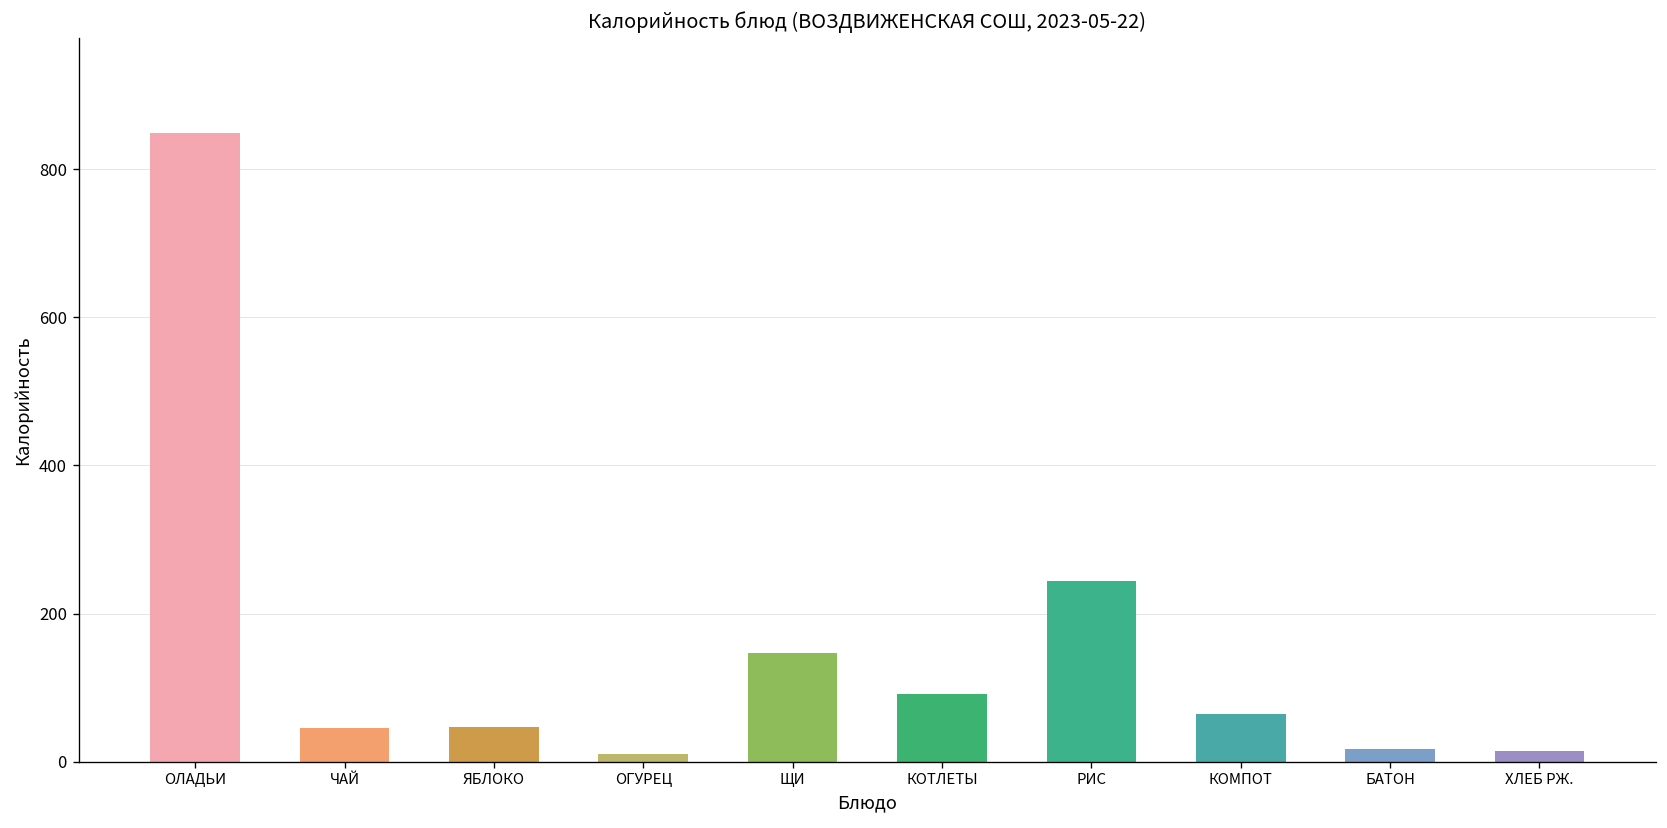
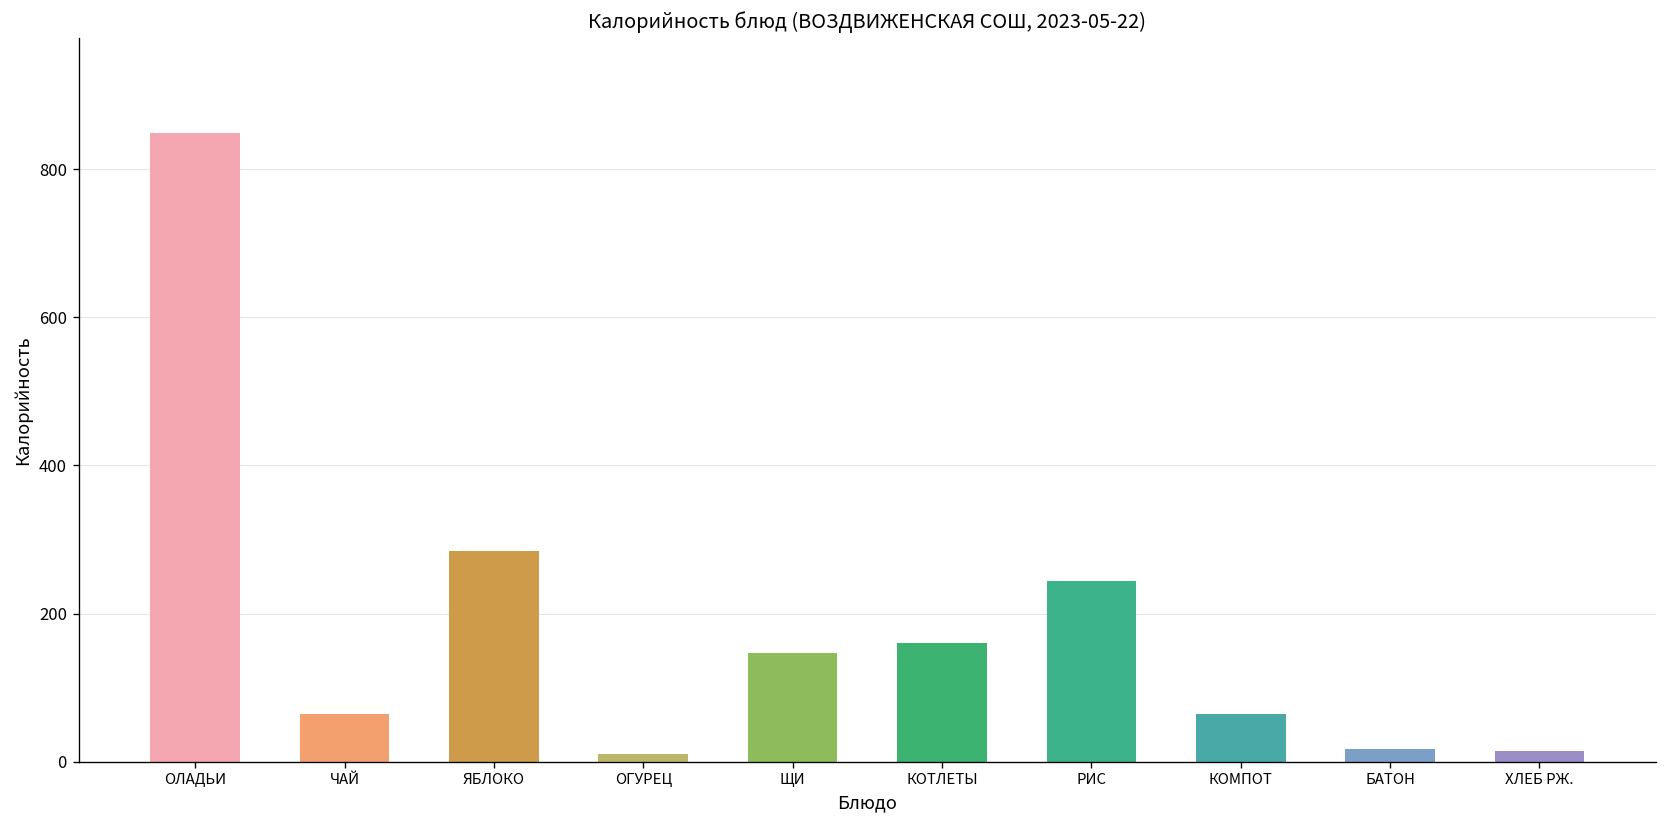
  {
    "ОЛАДЬИ": 850,
-   "ЧАЙ": 50,
-   "ЯБЛОКО": 50,
+   "ЧАЙ": 70,
+   "ЯБЛОКО": 290,
    "ОГУРЕЦ": 10,
    "ЩИ": 150,
-   "КОТЛЕТЫ": 90,
+   "КОТЛЕТЫ": 160,
    "РИС": 240,
    "КОМПОТ": 60,
    "БАТОН": 20,
    "ХЛЕБ РЖ.": 20
  }
